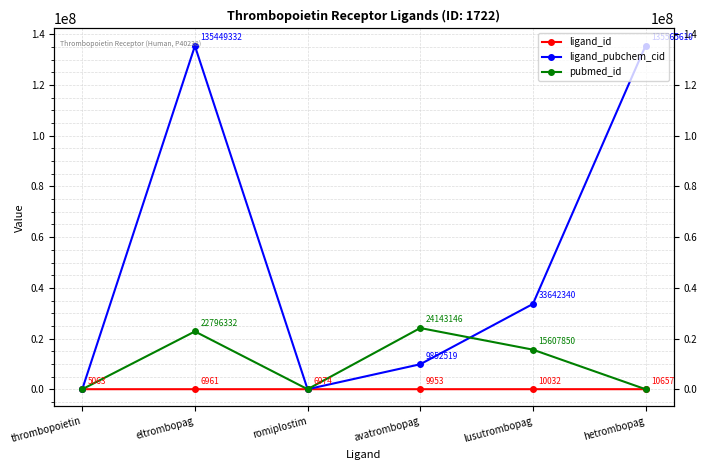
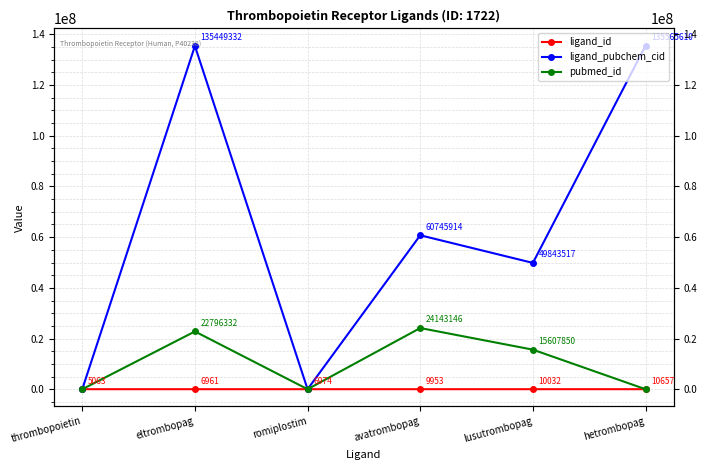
  {
    "ligand_id": {
      "eltrombopag": 6961,
      "avatrombopag": 9953,
      "lusutrombopag": 10032
    },
    "ligand_pubchem_cid": {
      "eltrombopag": 135449332,
-     "avatrombopag": 9852519,
-     "lusutrombopag": 33642340
+     "avatrombopag": 60745914,
+     "lusutrombopag": 49843517
    },
    "pubmed_id": {
      "eltrombopag": 22796332,
      "avatrombopag": 24143146,
      "lusutrombopag": 15607850
    }
  }
